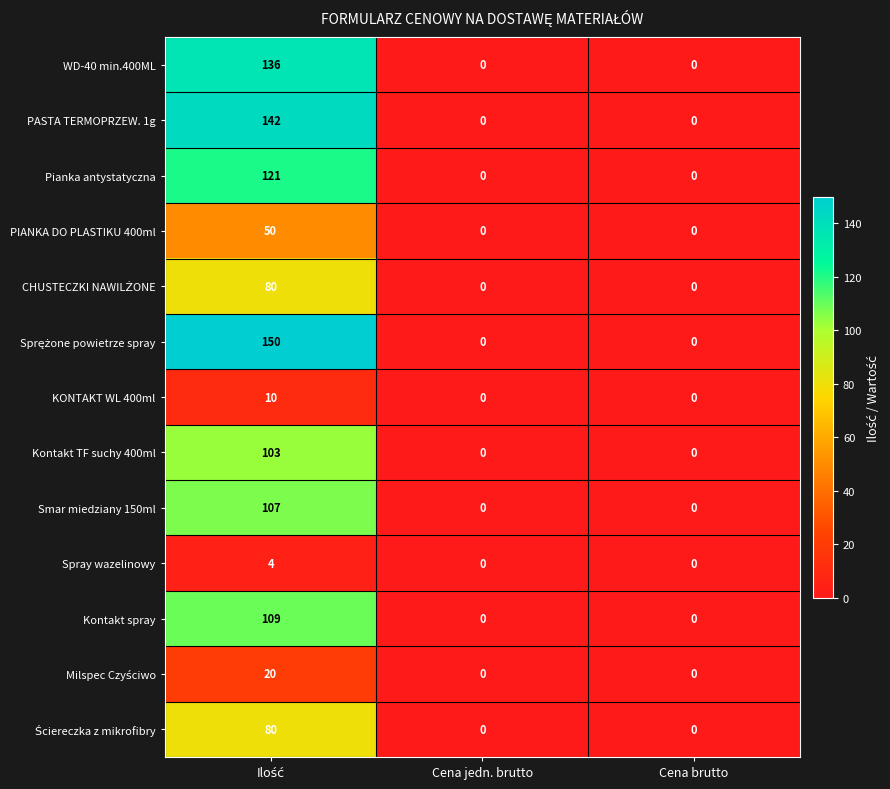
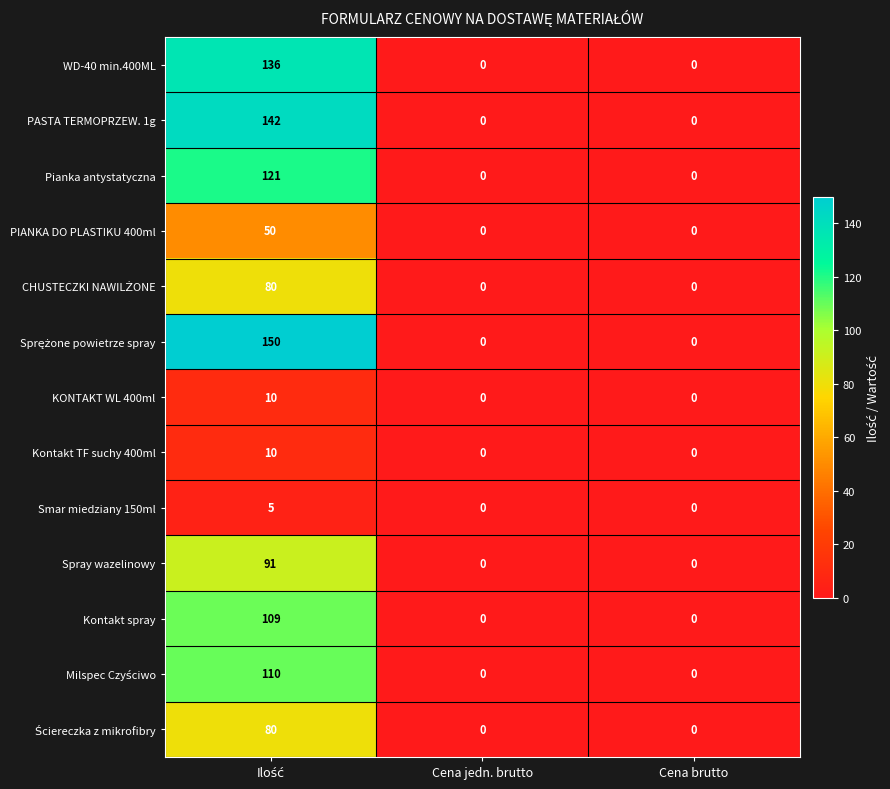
  {
    "WD-40 min.400ML": {
      "Ilość": 136,
      "Cena jedn. brutto": 0,
      "Cena brutto": 0
    },
    "PASTA TERMOPRZEW. 1g": {
      "Ilość": 142,
      "Cena jedn. brutto": 0,
      "Cena brutto": 0
    },
    "Pianka antystatyczna": {
      "Ilość": 121,
      "Cena jedn. brutto": 0,
      "Cena brutto": 0
    },
    "PIANKA DO PLASTIKU 400ml": {
      "Ilość": 50,
      "Cena jedn. brutto": 0,
      "Cena brutto": 0
    },
    "CHUSTECZKI NAWILŻONE": {
      "Ilość": 80,
      "Cena jedn. brutto": 0,
      "Cena brutto": 0
    },
    "Sprężone powietrze spray": {
      "Ilość": 150,
      "Cena jedn. brutto": 0,
      "Cena brutto": 0
    },
    "KONTAKT WL 400ml": {
      "Ilość": 10,
      "Cena jedn. brutto": 0,
      "Cena brutto": 0
    },
    "Kontakt TF suchy 400ml": {
-     "Ilość": 103,
+     "Ilość": 10,
      "Cena jedn. brutto": 0,
      "Cena brutto": 0
    },
    "Smar miedziany 150ml": {
-     "Ilość": 107,
+     "Ilość": 5,
      "Cena jedn. brutto": 0,
      "Cena brutto": 0
    },
    "Spray wazelinowy": {
-     "Ilość": 4,
+     "Ilość": 91,
      "Cena jedn. brutto": 0,
      "Cena brutto": 0
    },
    "Kontakt spray": {
      "Ilość": 109,
      "Cena jedn. brutto": 0,
      "Cena brutto": 0
    },
    "Milspec Czyściwo": {
-     "Ilość": 20,
+     "Ilość": 110,
      "Cena jedn. brutto": 0,
      "Cena brutto": 0
    },
    "Ściereczka z mikrofibry": {
      "Ilość": 80,
      "Cena jedn. brutto": 0,
      "Cena brutto": 0
    }
  }
